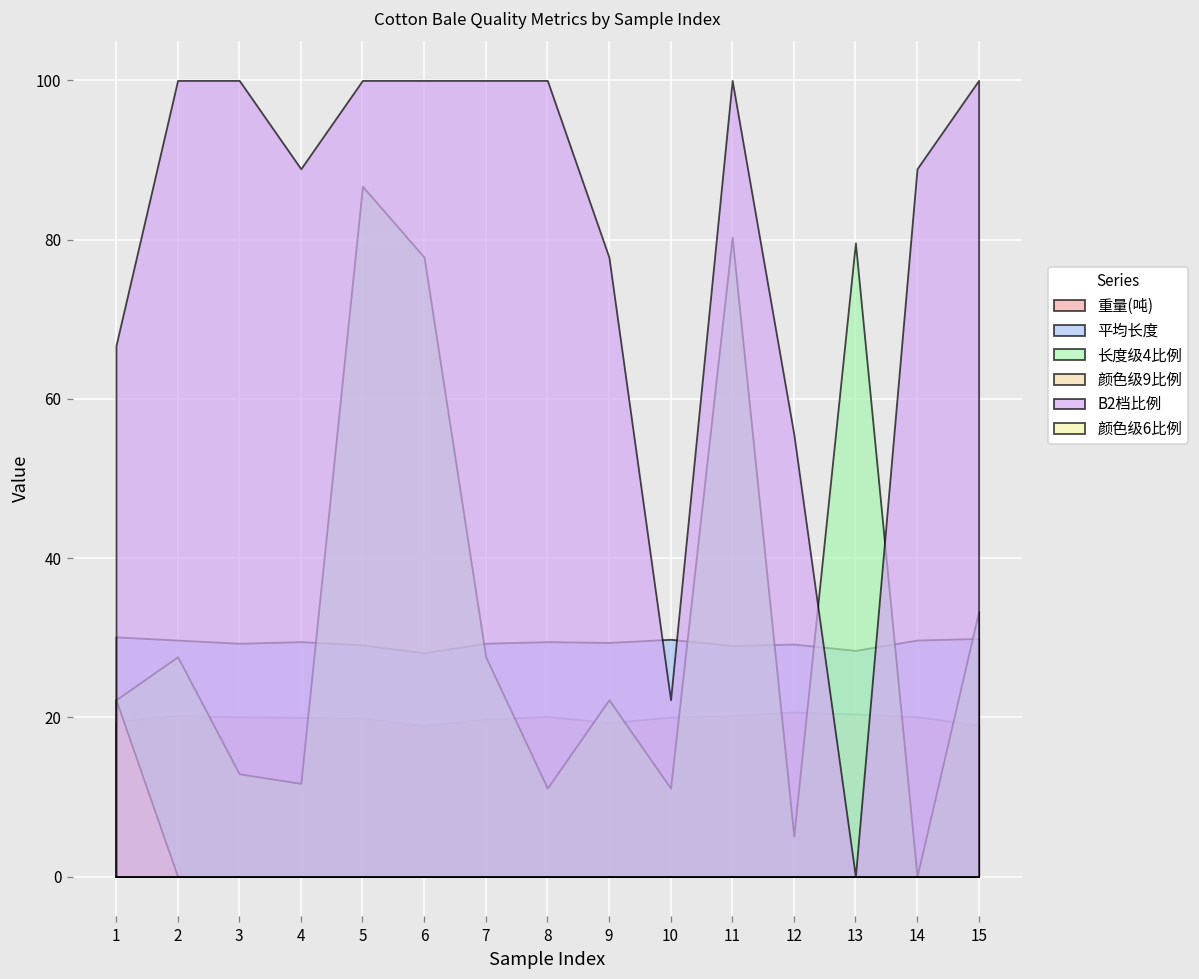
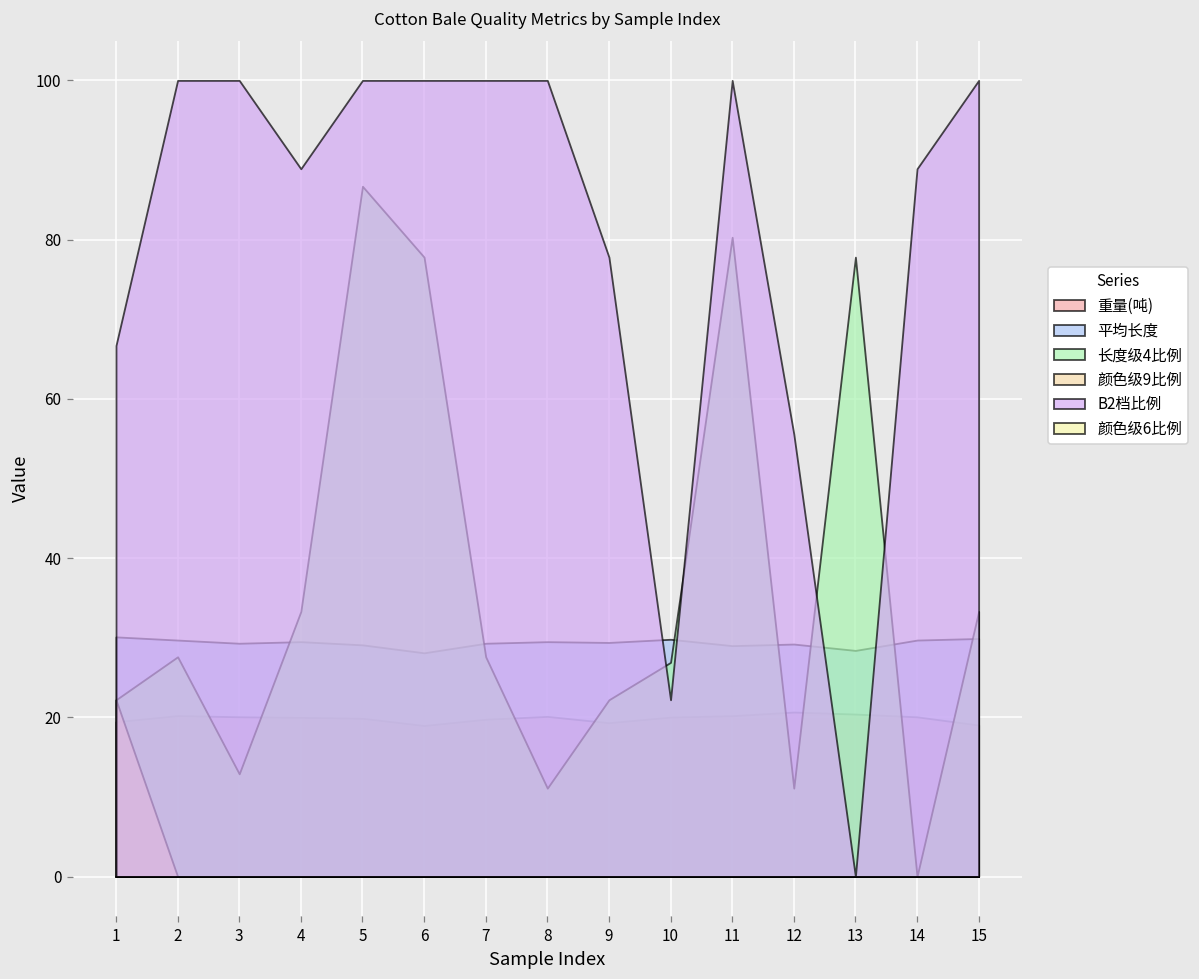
  {
    "长度级4比例": {
      "2": 28,
      "3": 13,
-     "4": 12,
+     "4": 33,
      "5": 87,
      "6": 78,
      "7": 28,
      "8": 11,
      "9": 22,
-     "10": 11,
+     "10": 27,
      "11": 80,
-     "12": 5,
-     "13": 80,
+     "12": 11,
+     "13": 78,
      "15": 33
    }
  }
